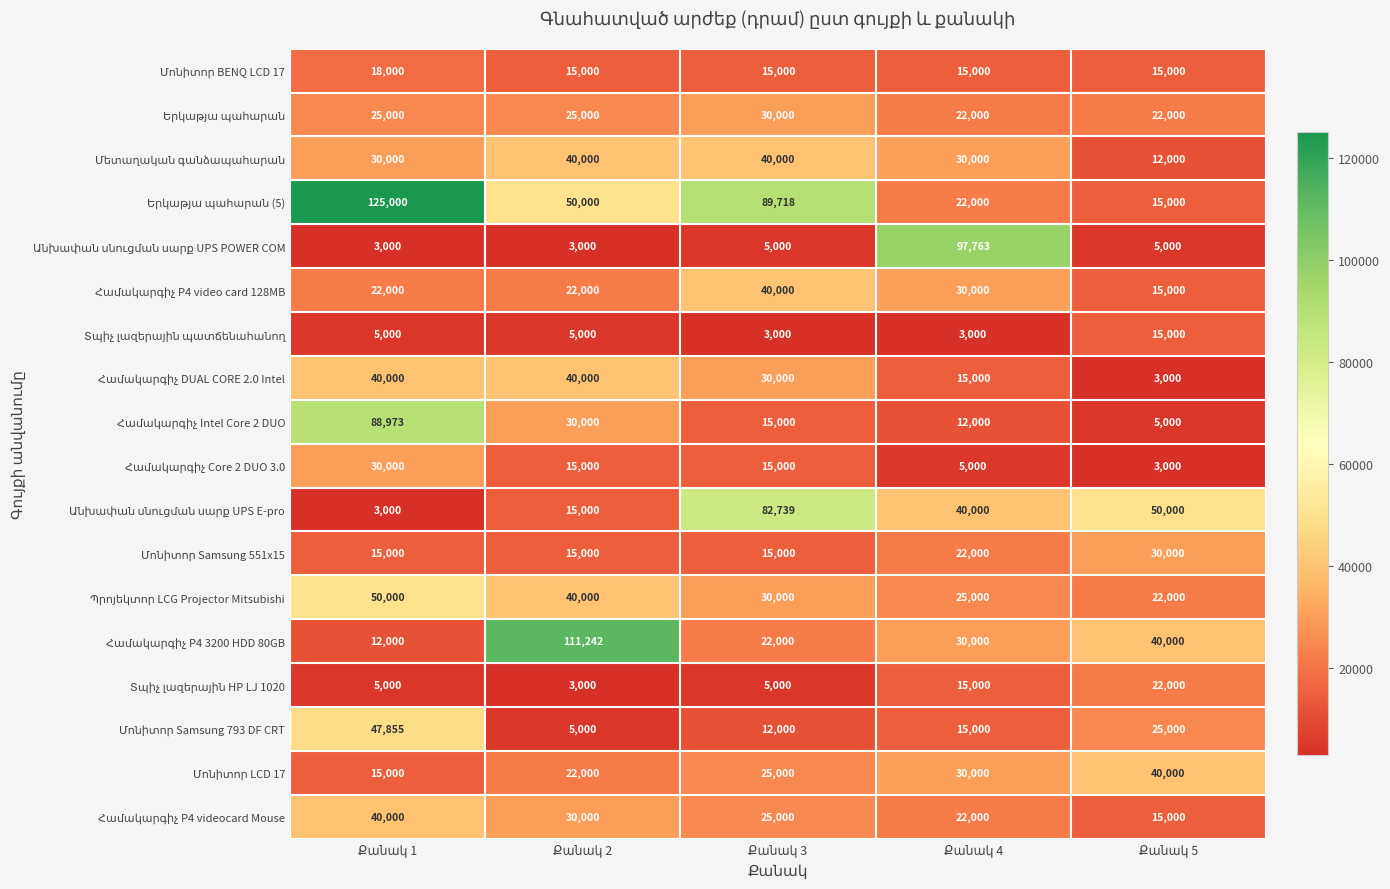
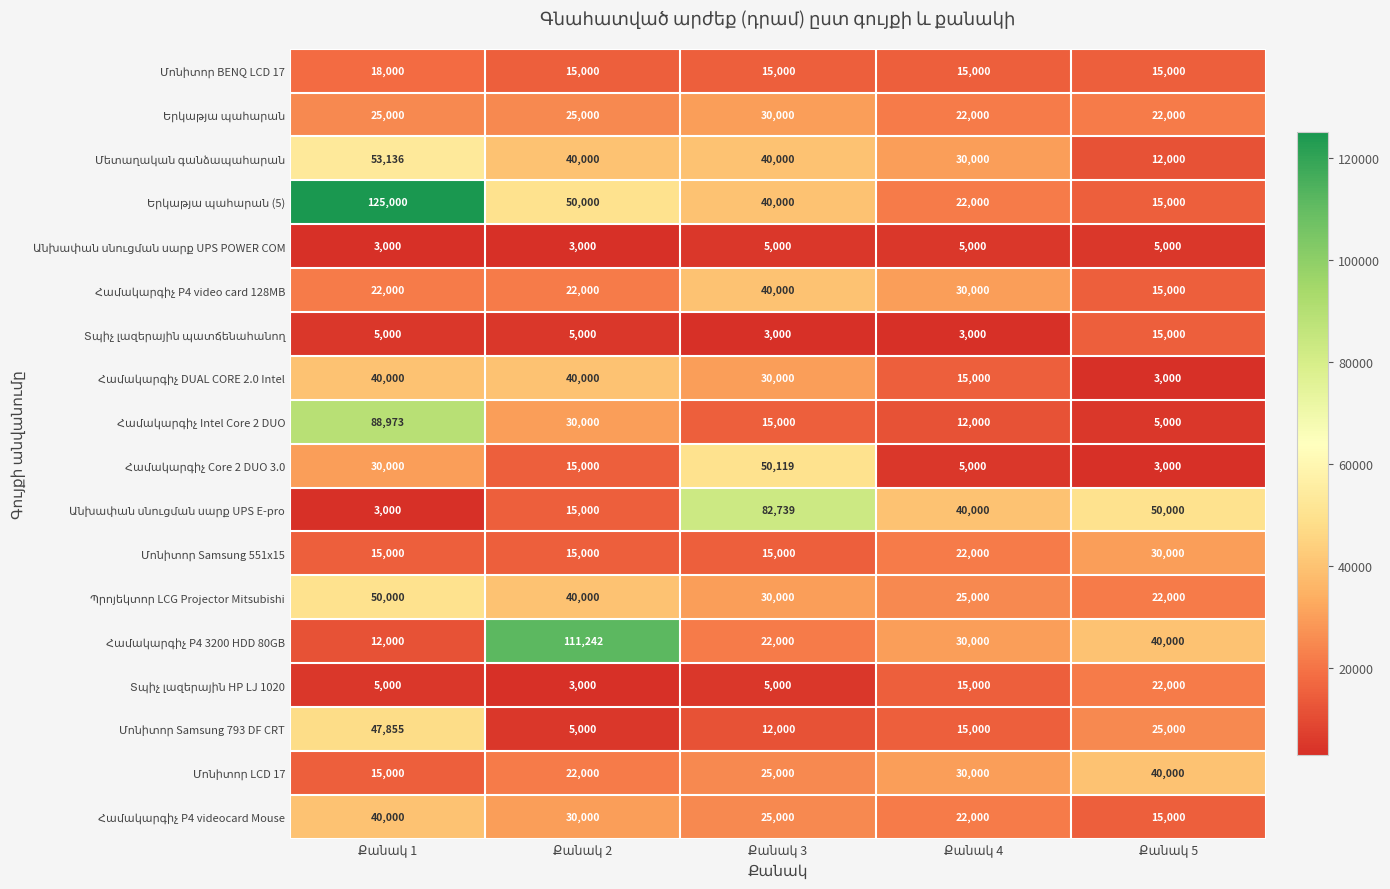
  {
    "Մոնիտոր BENQ LCD 17": {
      "Քանակ 1": "18,000",
      "Քանակ 2": "15,000",
      "Քանակ 3": "15,000",
      "Քանակ 4": "15,000",
      "Քանակ 5": "15,000"
    },
    "Երկաթյա պահարան": {
      "Քանակ 1": "25,000",
      "Քանակ 2": "25,000",
      "Քանակ 3": "30,000",
      "Քանակ 4": "22,000",
      "Քանակ 5": "22,000"
    },
    "Մետաղական գանձապահարան": {
-     "Քանակ 1": "30,000",
+     "Քանակ 1": "53,136",
      "Քանակ 2": "40,000",
      "Քանակ 3": "40,000",
      "Քանակ 4": "30,000",
      "Քանակ 5": "12,000"
    },
    "Երկաթյա պահարան (5)": {
      "Քանակ 1": "125,000",
      "Քանակ 2": "50,000",
-     "Քանակ 3": "89,718",
+     "Քանակ 3": "40,000",
      "Քանակ 4": "22,000",
      "Քանակ 5": "15,000"
    },
    "Անխափան սնուցման սարք UPS POWER COM": {
      "Քանակ 1": "3,000",
      "Քանակ 2": "3,000",
      "Քանակ 3": "5,000",
-     "Քանակ 4": "97,763",
+     "Քանակ 4": "5,000",
      "Քանակ 5": "5,000"
    },
    "Համակարգիչ P4 video card 128MB": {
      "Քանակ 1": "22,000",
      "Քանակ 2": "22,000",
      "Քանակ 3": "40,000",
      "Քանակ 4": "30,000",
      "Քանակ 5": "15,000"
    },
    "Տպիչ լազերային պատճենահանող": {
      "Քանակ 1": "5,000",
      "Քանակ 2": "5,000",
      "Քանակ 3": "3,000",
      "Քանակ 4": "3,000",
      "Քանակ 5": "15,000"
    },
    "Համակարգիչ DUAL CORE 2.0 Intel": {
      "Քանակ 1": "40,000",
      "Քանակ 2": "40,000",
      "Քանակ 3": "30,000",
      "Քանակ 4": "15,000",
      "Քանակ 5": "3,000"
    },
    "Համակարգիչ Intel Core 2 DUO": {
      "Քանակ 1": "88,973",
      "Քանակ 2": "30,000",
      "Քանակ 3": "15,000",
      "Քանակ 4": "12,000",
      "Քանակ 5": "5,000"
    },
    "Համակարգիչ Core 2 DUO 3.0": {
      "Քանակ 1": "30,000",
      "Քանակ 2": "15,000",
-     "Քանակ 3": "15,000",
+     "Քանակ 3": "50,119",
      "Քանակ 4": "5,000",
      "Քանակ 5": "3,000"
    },
    "Անխափան սնուցման սարք UPS E-pro": {
      "Քանակ 1": "3,000",
      "Քանակ 2": "15,000",
      "Քանակ 3": "82,739",
      "Քանակ 4": "40,000",
      "Քանակ 5": "50,000"
    },
    "Մոնիտոր Samsung 551x15": {
      "Քանակ 1": "15,000",
      "Քանակ 2": "15,000",
      "Քանակ 3": "15,000",
      "Քանակ 4": "22,000",
      "Քանակ 5": "30,000"
    },
    "Պրոյեկտոր LCG Projector Mitsubishi": {
      "Քանակ 1": "50,000",
      "Քանակ 2": "40,000",
      "Քանակ 3": "30,000",
      "Քանակ 4": "25,000",
      "Քանակ 5": "22,000"
    },
    "Համակարգիչ P4 3200 HDD 80GB": {
      "Քանակ 1": "12,000",
      "Քանակ 2": "111,242",
      "Քանակ 3": "22,000",
      "Քանակ 4": "30,000",
      "Քանակ 5": "40,000"
    },
    "Տպիչ լազերային HP LJ 1020": {
      "Քանակ 1": "5,000",
      "Քանակ 2": "3,000",
      "Քանակ 3": "5,000",
      "Քանակ 4": "15,000",
      "Քանակ 5": "22,000"
    },
    "Մոնիտոր Samsung 793 DF CRT": {
      "Քանակ 1": "47,855",
      "Քանակ 2": "5,000",
      "Քանակ 3": "12,000",
      "Քանակ 4": "15,000",
      "Քանակ 5": "25,000"
    },
    "Մոնիտոր LCD 17": {
      "Քանակ 1": "15,000",
      "Քանակ 2": "22,000",
      "Քանակ 3": "25,000",
      "Քանակ 4": "30,000",
      "Քանակ 5": "40,000"
    },
    "Համակարգիչ P4 videocard Mouse": {
      "Քանակ 1": "40,000",
      "Քանակ 2": "30,000",
      "Քանակ 3": "25,000",
      "Քանակ 4": "22,000",
      "Քանակ 5": "15,000"
    }
  }
